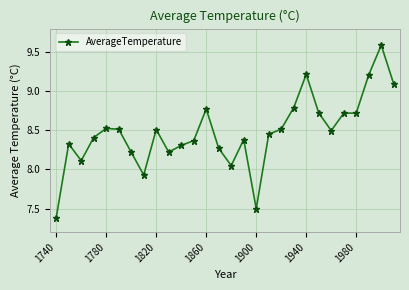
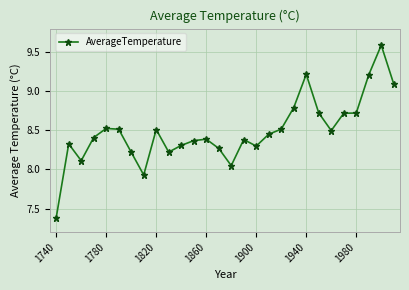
  {
    "1740": 7.4,
    "1780": 8.5,
    "1820": 8.5,
-   "1860": 8.8,
-   "1900": 7.5,
+   "1860": 8.4,
+   "1900": 8.3,
    "1940": 9.2,
    "1980": 8.7
  }
